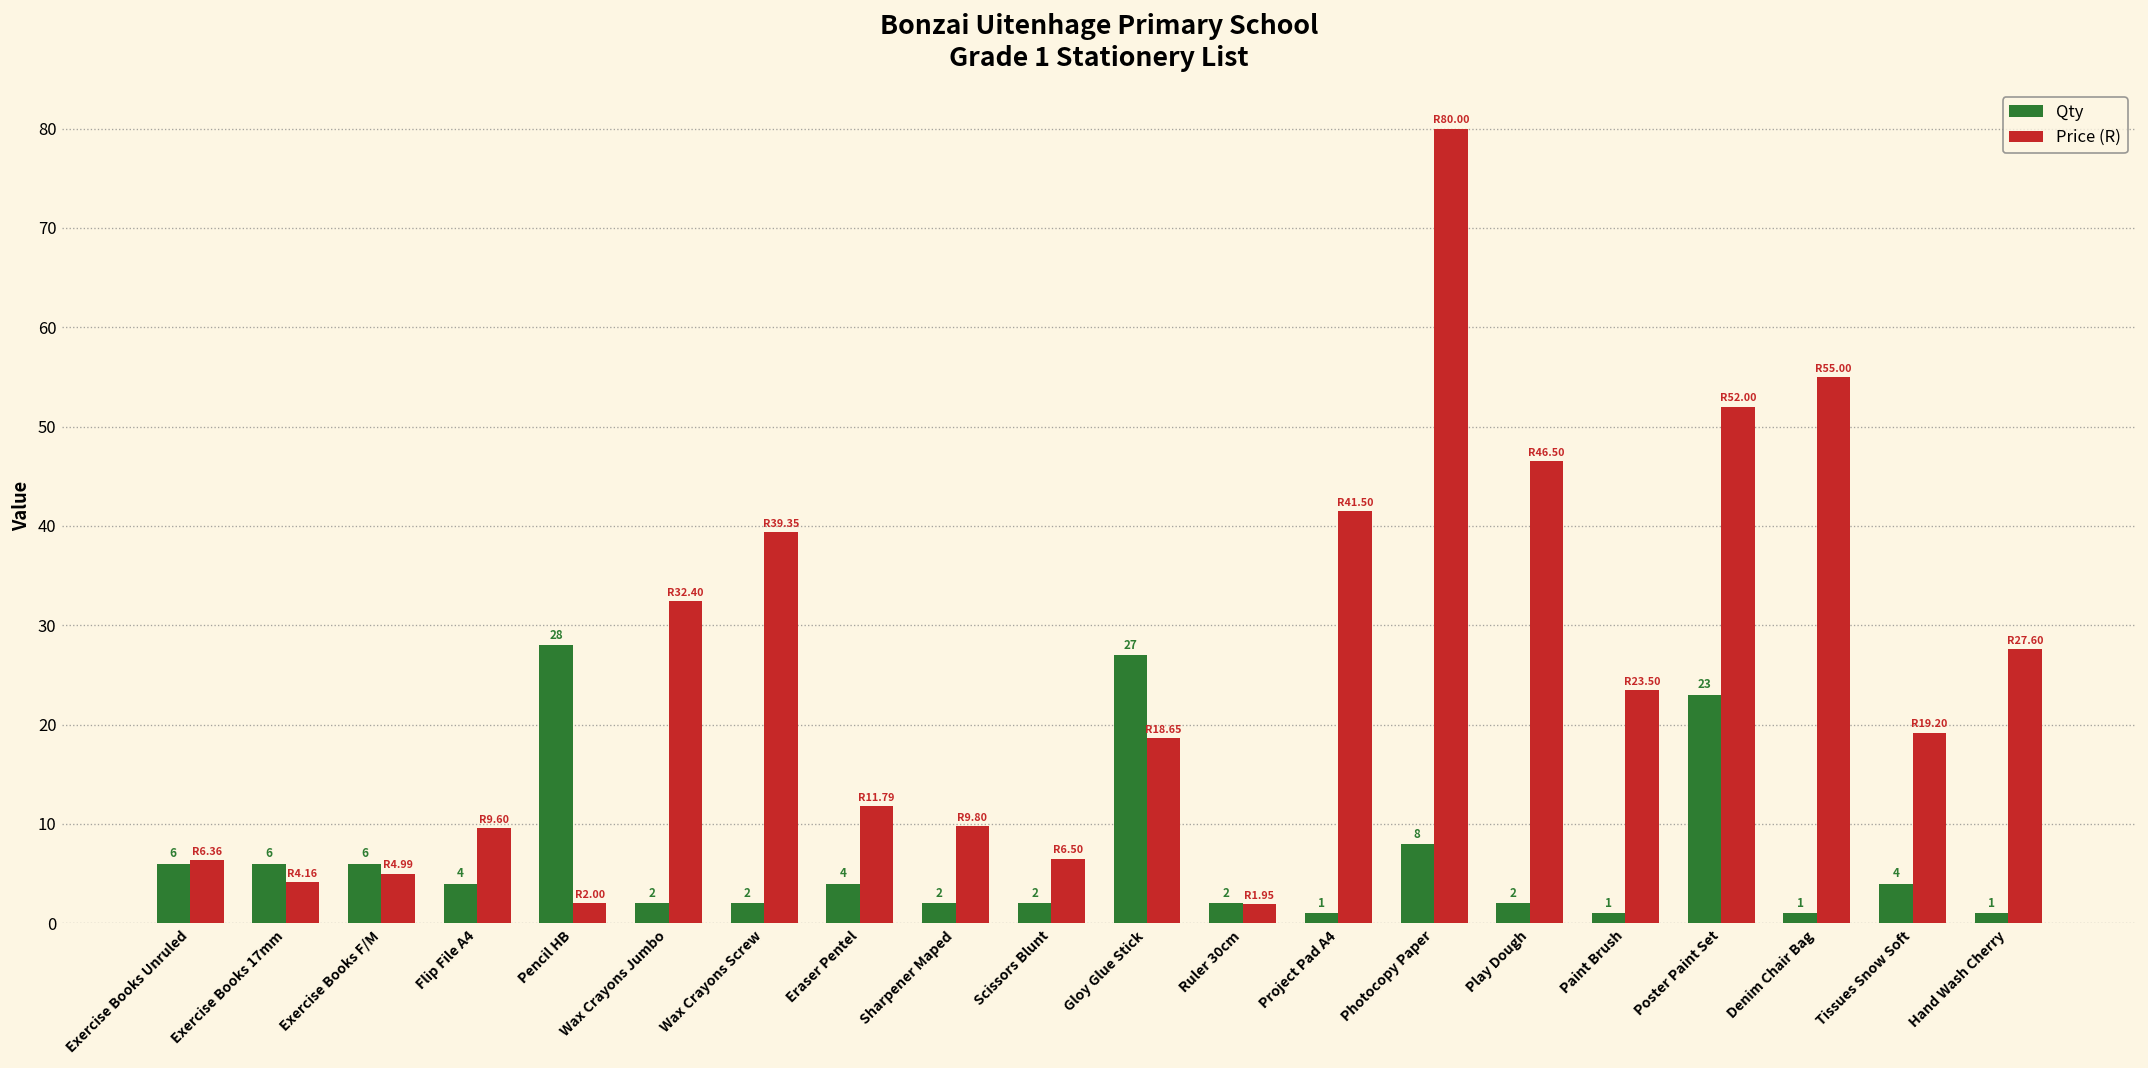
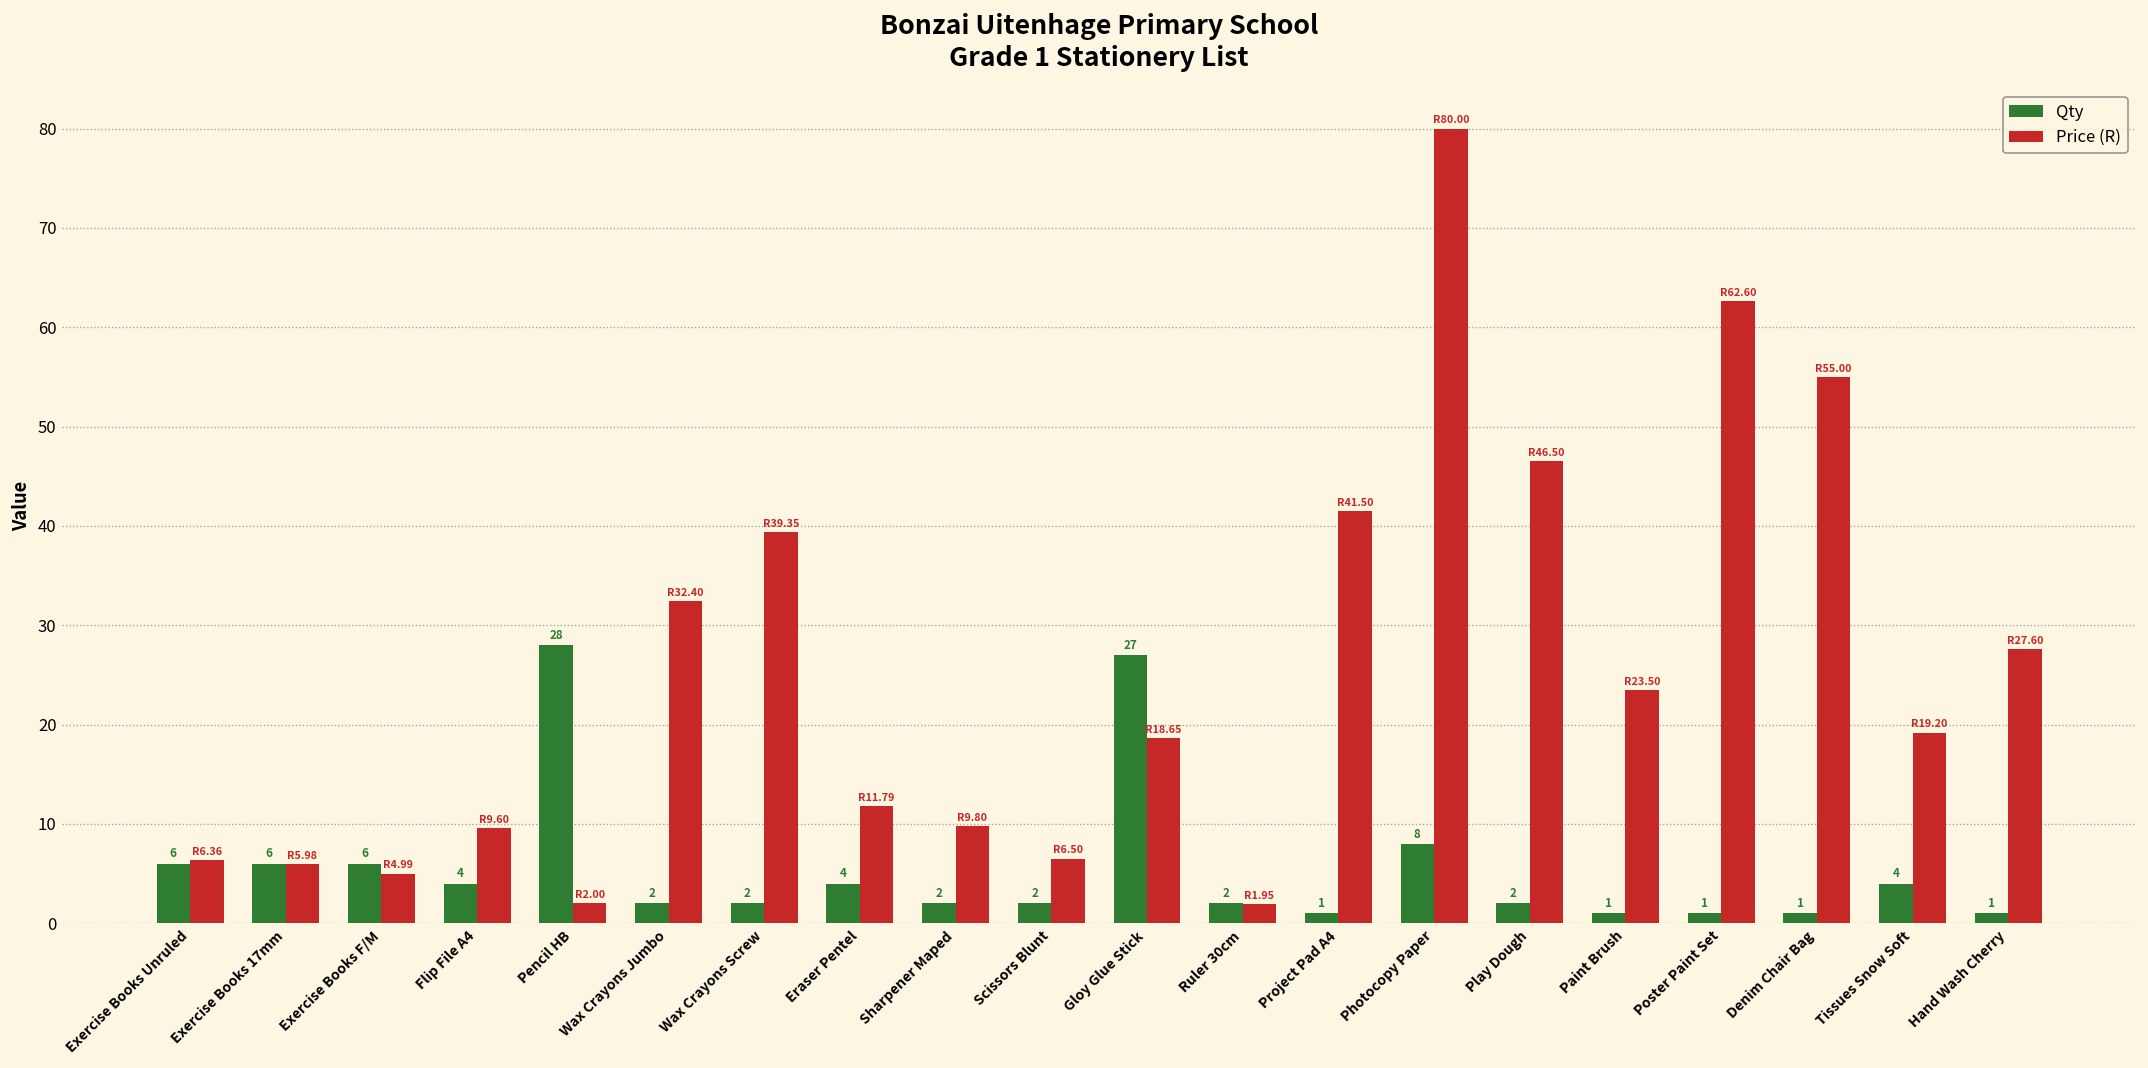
  {
    "Qty": {
      "Exercise Books Unruled": 6,
      "Exercise Books 17mm": 6,
      "Exercise Books F/M": 6,
      "Flip File A4": 4,
      "Pencil HB": 28,
      "Wax Crayons Jumbo": 2,
      "Wax Crayons Screw": 2,
      "Eraser Pentel": 4,
      "Sharpener Maped": 2,
      "Scissors Blunt": 2,
      "Gloy Glue Stick": 27,
      "Ruler 30cm": 2,
      "Project Pad A4": 1,
      "Photocopy Paper": 8,
      "Play Dough": 2,
      "Paint Brush": 1,
-     "Poster Paint Set": 23,
+     "Poster Paint Set": 1,
      "Denim Chair Bag": 1,
      "Tissues Snow Soft": 4,
      "Hand Wash Cherry": 1
    },
    "Price (R)": {
-     "Exercise Books 17mm": 4.16,
-     "Poster Paint Set": 52.00
+     "Exercise Books 17mm": 5.98,
+     "Poster Paint Set": 62.60
    }
  }
